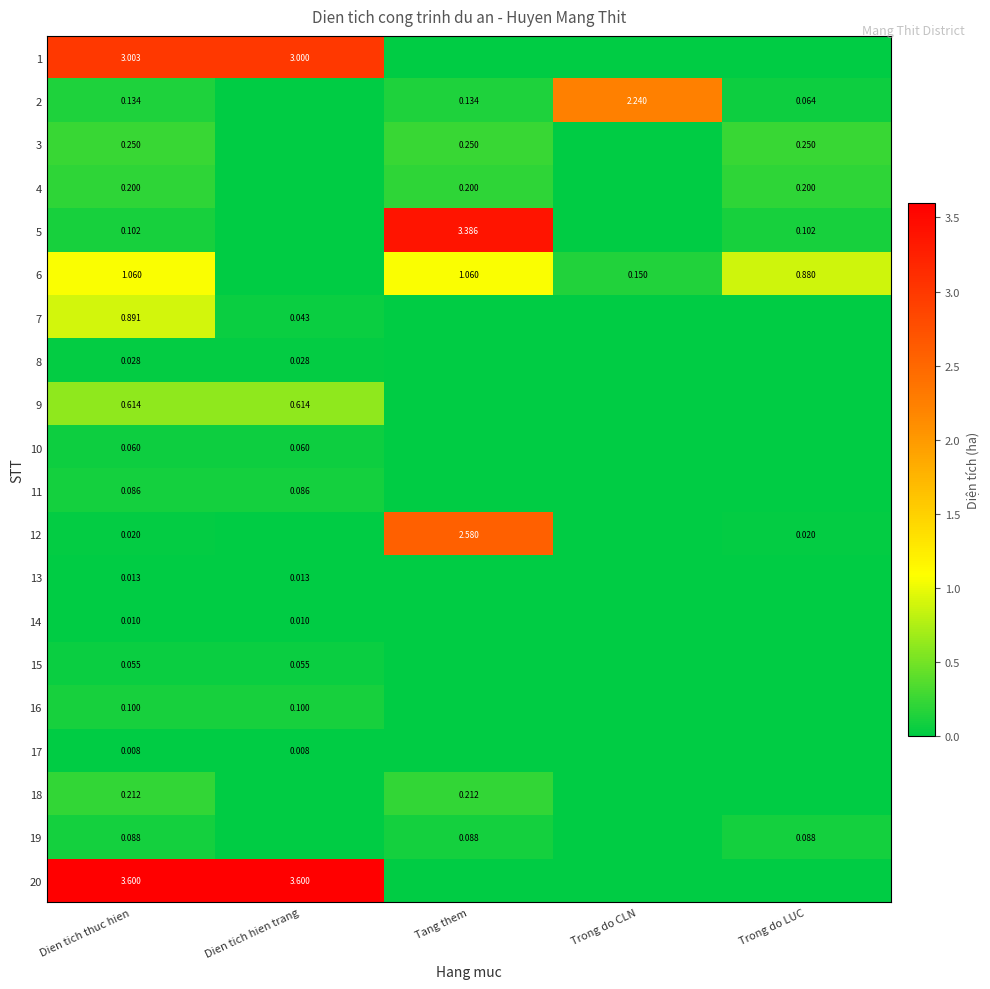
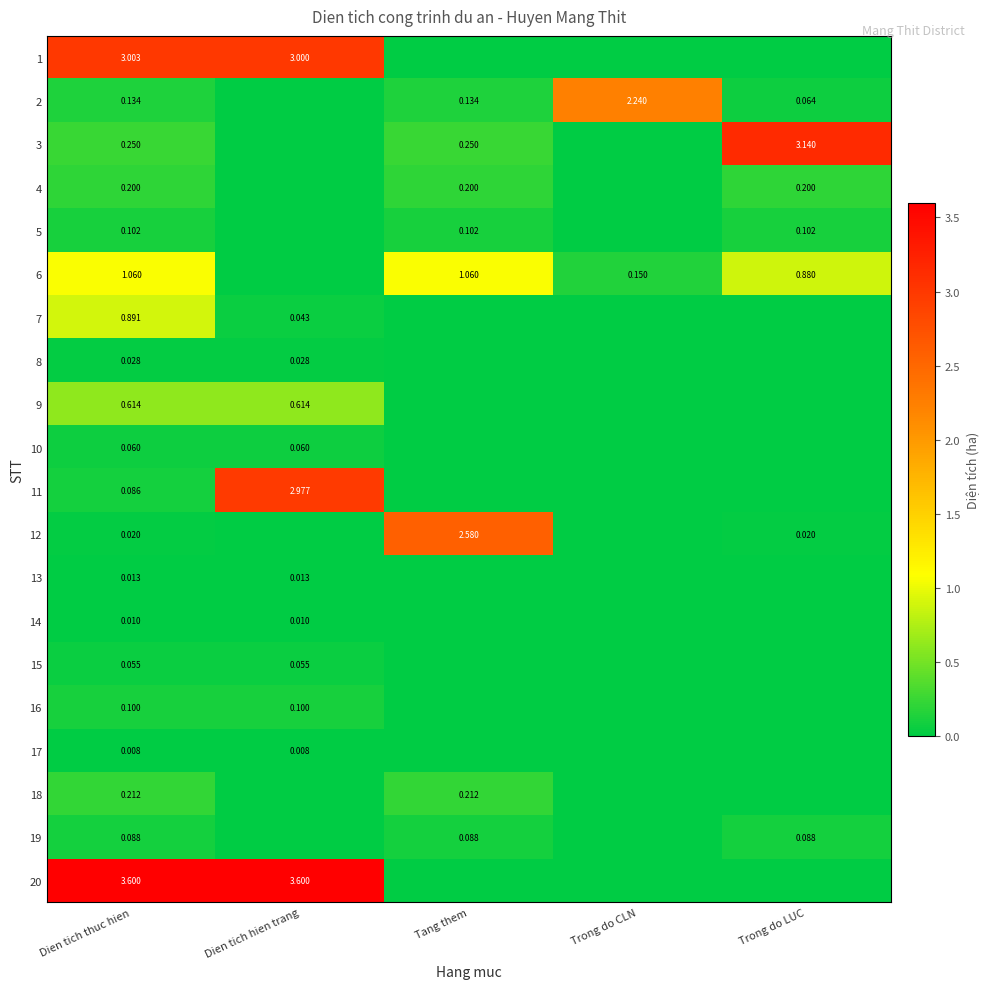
  {
    "1": {
      "Dien tich thuc hien": 3.003,
      "Dien tich hien trang": 3.000
    },
    "2": {
      "Dien tich thuc hien": 0.134,
      "Tang them": 0.134,
      "Trong do CLN": 2.240,
      "Trong do LUC": 0.064
    },
    "3": {
      "Dien tich thuc hien": 0.250,
      "Tang them": 0.250,
-     "Trong do LUC": 0.250
+     "Trong do LUC": 3.140
    },
    "4": {
      "Dien tich thuc hien": 0.200,
      "Tang them": 0.200,
      "Trong do LUC": 0.200
    },
    "5": {
      "Dien tich thuc hien": 0.102,
-     "Tang them": 3.386,
+     "Tang them": 0.102,
      "Trong do LUC": 0.102
    },
    "6": {
      "Dien tich thuc hien": 1.060,
      "Tang them": 1.060,
      "Trong do CLN": 0.150,
      "Trong do LUC": 0.880
    },
    "7": {
      "Dien tich thuc hien": 0.891,
      "Dien tich hien trang": 0.043
    },
    "8": {
      "Dien tich thuc hien": 0.028,
      "Dien tich hien trang": 0.028
    },
    "9": {
      "Dien tich thuc hien": 0.614,
      "Dien tich hien trang": 0.614
    },
    "10": {
      "Dien tich thuc hien": 0.060,
      "Dien tich hien trang": 0.060
    },
    "11": {
      "Dien tich thuc hien": 0.086,
-     "Dien tich hien trang": 0.086
+     "Dien tich hien trang": 2.977
    },
    "12": {
      "Dien tich thuc hien": 0.020,
      "Tang them": 2.580,
      "Trong do LUC": 0.020
    },
    "13": {
      "Dien tich thuc hien": 0.013,
      "Dien tich hien trang": 0.013
    },
    "14": {
      "Dien tich thuc hien": 0.010,
      "Dien tich hien trang": 0.010
    },
    "15": {
      "Dien tich thuc hien": 0.055,
      "Dien tich hien trang": 0.055
    },
    "16": {
      "Dien tich thuc hien": 0.100,
      "Dien tich hien trang": 0.100
    },
    "17": {
      "Dien tich thuc hien": 0.008,
      "Dien tich hien trang": 0.008
    },
    "18": {
      "Dien tich thuc hien": 0.212,
      "Tang them": 0.212
    },
    "19": {
      "Dien tich thuc hien": 0.088,
      "Tang them": 0.088,
      "Trong do LUC": 0.088
    },
    "20": {
      "Dien tich thuc hien": 3.600,
      "Dien tich hien trang": 3.600
    }
  }
